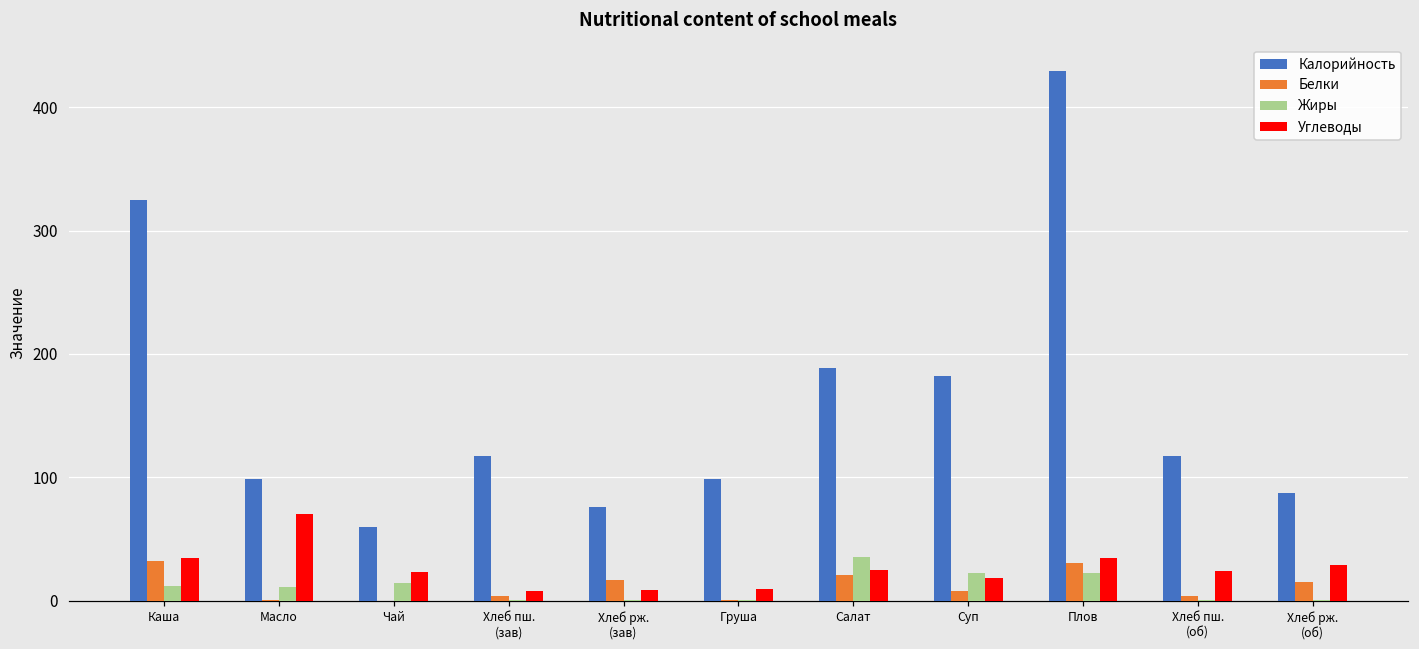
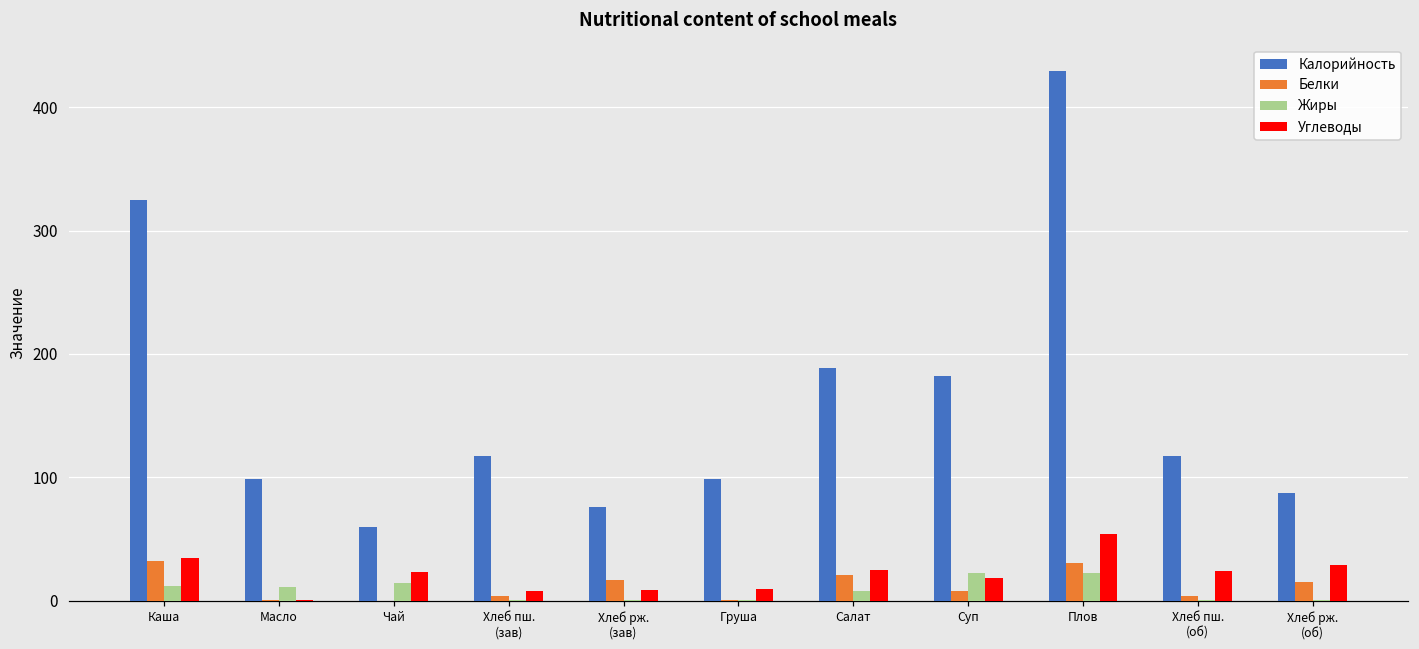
  {
    "Калорийность": {
      "Каша": 325,
      "Масло": 99,
      "Чай": 60,
      "Хлеб пш. (зав)": 118,
      "Хлеб рж. (зав)": 76,
      "Груша": 99,
      "Салат": 189,
      "Суп": 182,
      "Плов": 429,
      "Хлеб пш. (об)": 118,
      "Хлеб рж. (об)": 87
    },
    "Белки": {
      "Каша": 32,
      "Хлеб пш. (зав)": 4,
      "Хлеб рж. (зав)": 17,
      "Салат": 20,
      "Суп": 8,
      "Плов": 31,
      "Хлеб пш. (об)": 4,
      "Хлеб рж. (об)": 15
    },
    "Жиры": {
      "Каша": 12,
      "Масло": 11,
      "Чай": 14,
-     "Салат": 36,
+     "Салат": 8,
      "Суп": 22,
      "Плов": 23
    },
    "Углеводы": {
      "Каша": 35,
-     "Масло": 70,
+     "Масло": 0,
      "Чай": 23,
      "Хлеб пш. (зав)": 8,
      "Хлеб рж. (зав)": 8,
      "Груша": 10,
      "Салат": 25,
      "Суп": 18,
-     "Плов": 35,
+     "Плов": 54,
      "Хлеб пш. (об)": 24,
      "Хлеб рж. (об)": 29
    }
  }
